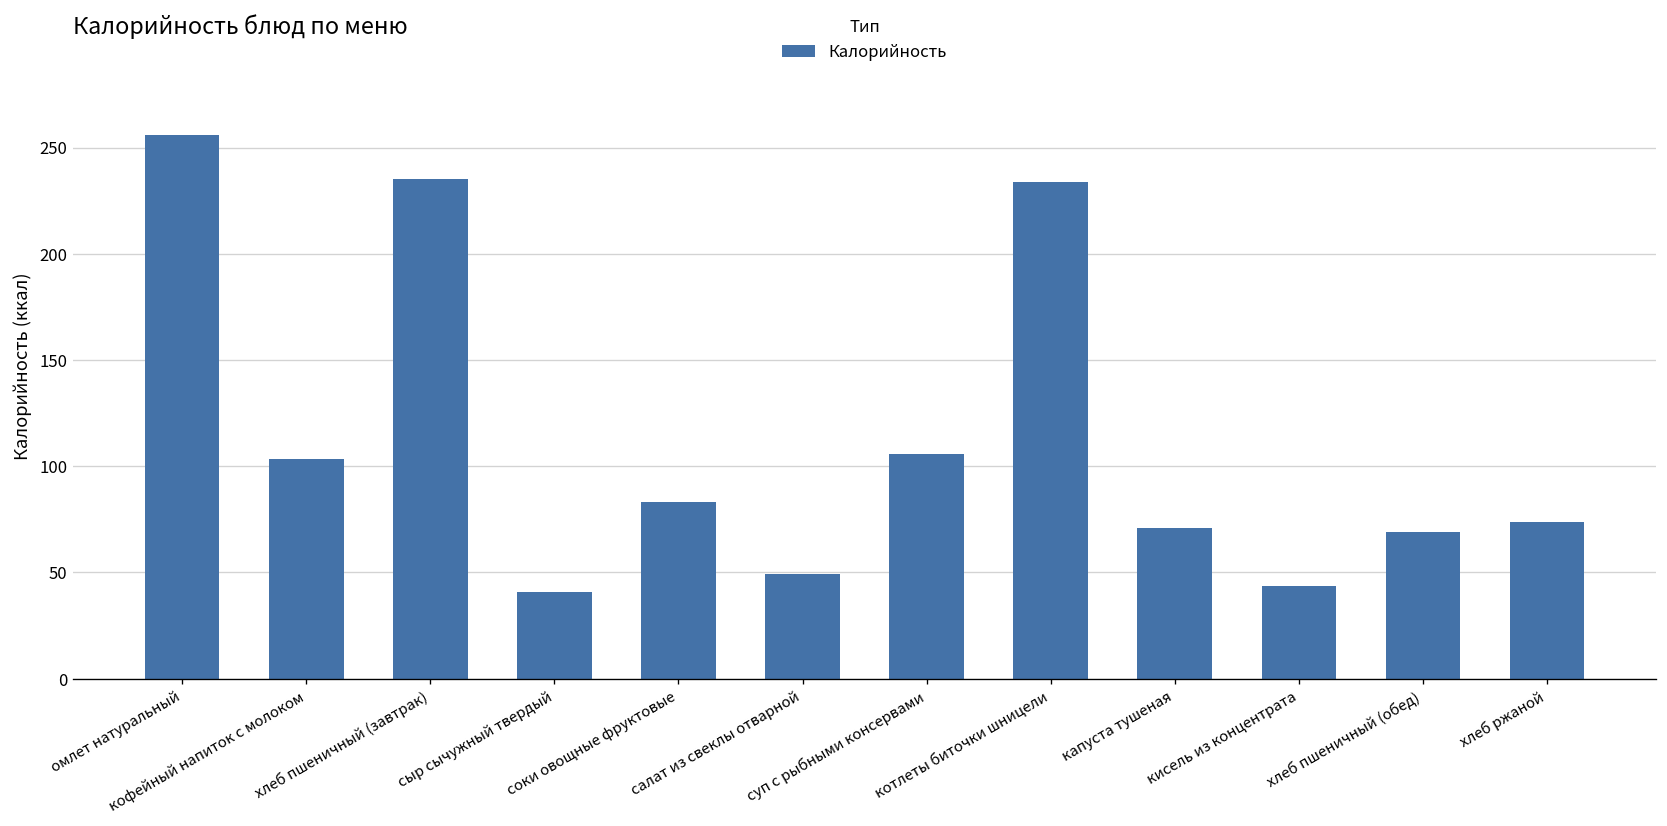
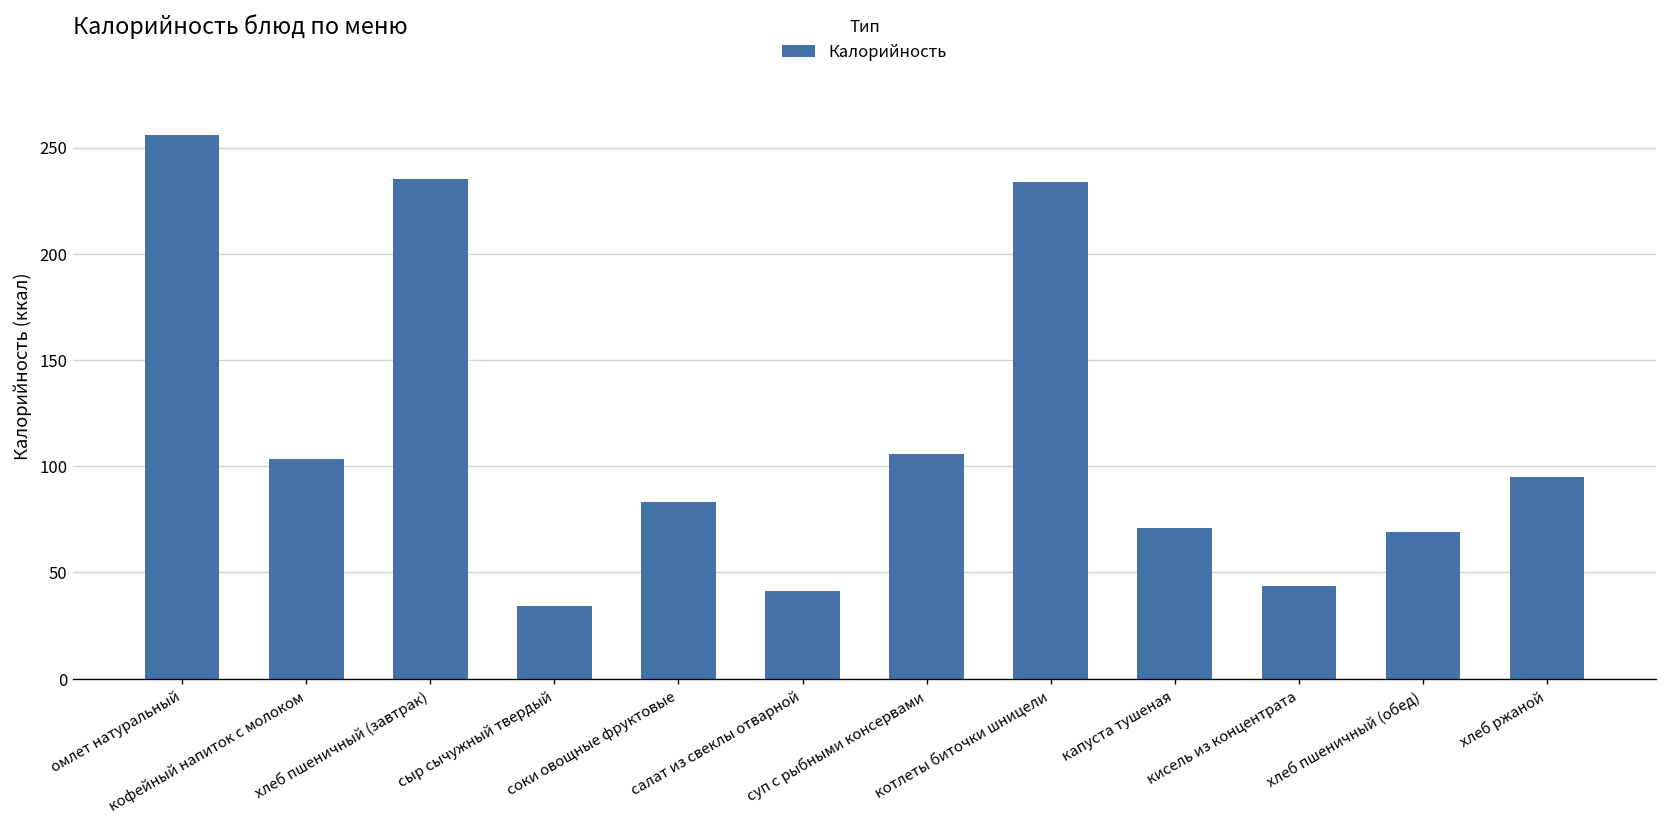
  {
    "омлет натуральный": 256,
    "кофейный напиток с молоком": 104,
    "хлеб пшеничный (завтрак)": 235,
-   "сыр сычужный твердый": 41,
+   "сыр сычужный твердый": 34,
    "соки овощные фруктовые": 83,
-   "салат из свеклы отварной": 49,
+   "салат из свеклы отварной": 41,
    "суп с рыбными консервами": 106,
    "котлеты биточки шницели": 234,
    "капуста тушеная": 71,
    "кисель из концентрата": 44,
    "хлеб пшеничный (обед)": 69,
-   "хлеб ржаной": 74
+   "хлеб ржаной": 95
  }
